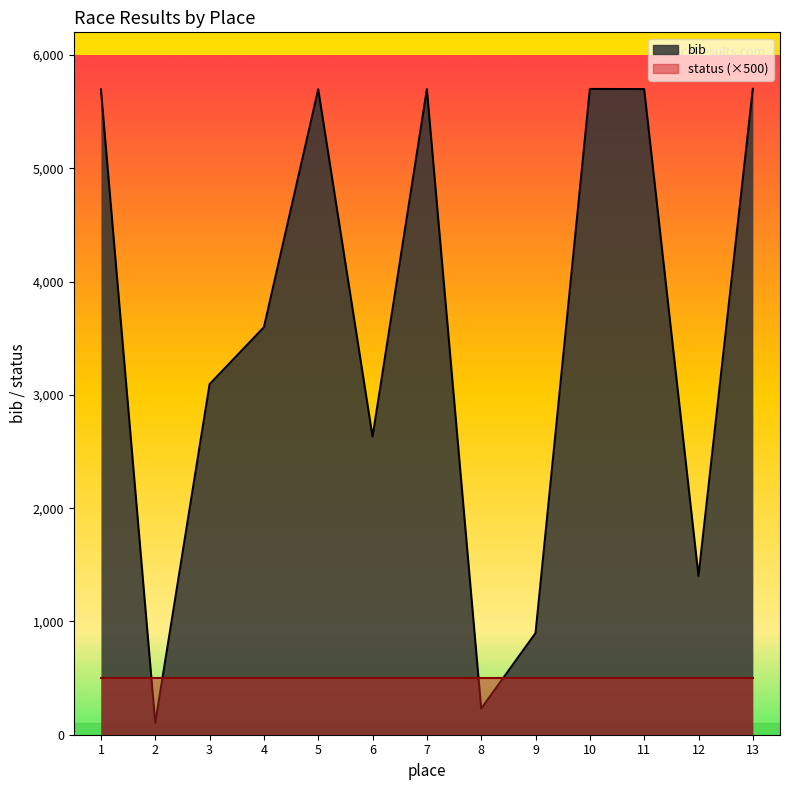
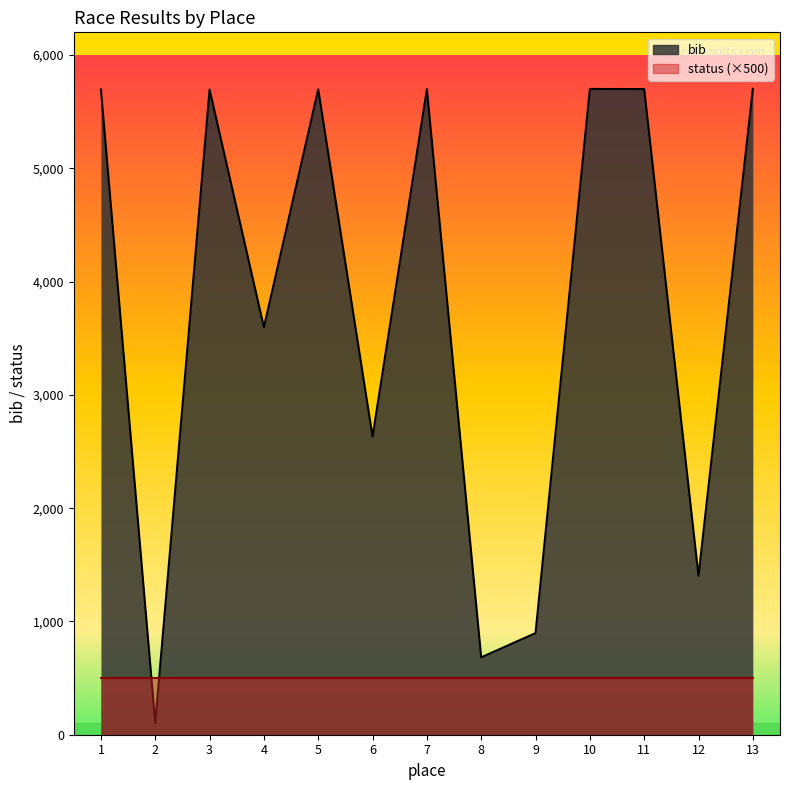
  {
    "bib": {
      "1": "5,700",
      "2": "100",
-     "3": "3,090",
+     "3": "5,700",
      "4": "3,600",
      "5": "5,700",
      "6": "2,630",
      "7": "5,700",
-     "8": "230",
+     "8": "680",
      "9": "900",
      "10": "5,700",
      "11": "5,700",
      "12": "1,400",
      "13": "5,700"
    },
    "status (×500)": {
      "1": "500",
      "2": "500",
      "3": "500",
      "4": "500",
      "5": "500",
      "6": "500",
      "7": "500",
      "8": "500",
      "9": "500",
      "10": "500",
      "11": "500",
      "12": "500",
      "13": "500"
    }
  }
